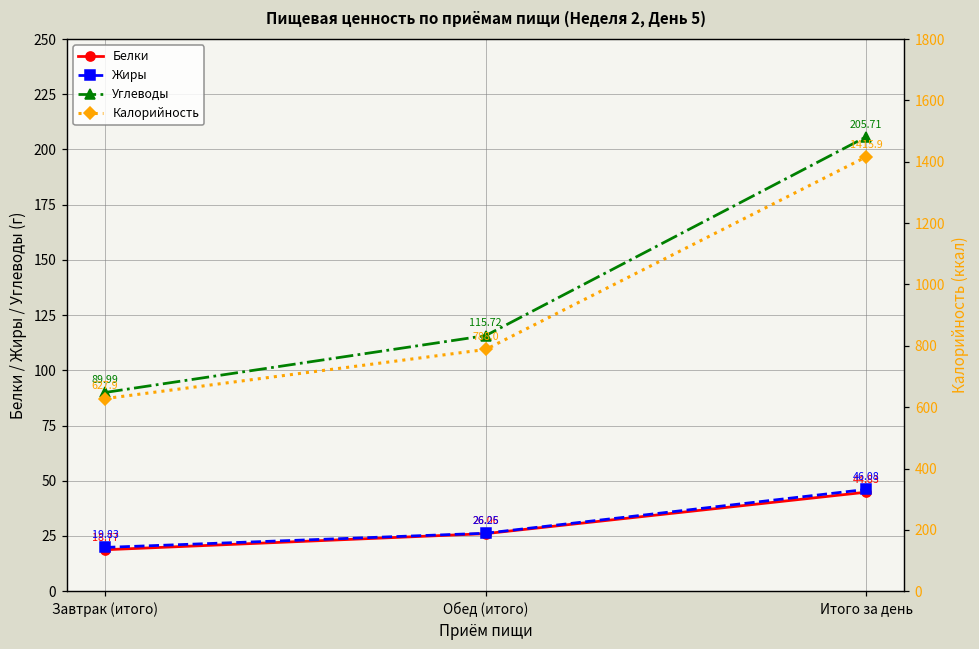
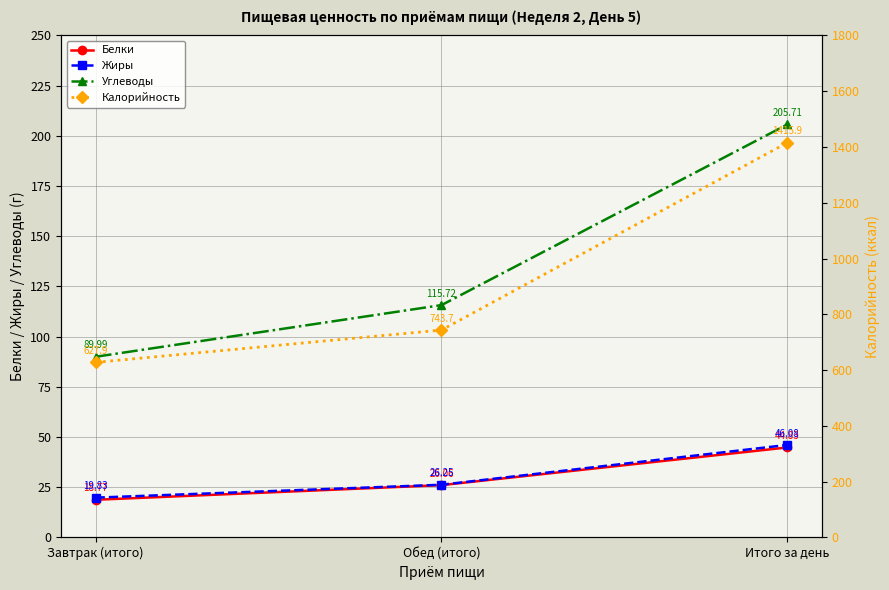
  {
    "Углеводы": {
      "Обед (итого)": 115.72,
      "Итого за день": 205.71
    },
    "Калорийность": {
-     "Обед (итого)": 788.0
+     "Обед (итого)": 743.7
    }
  }
